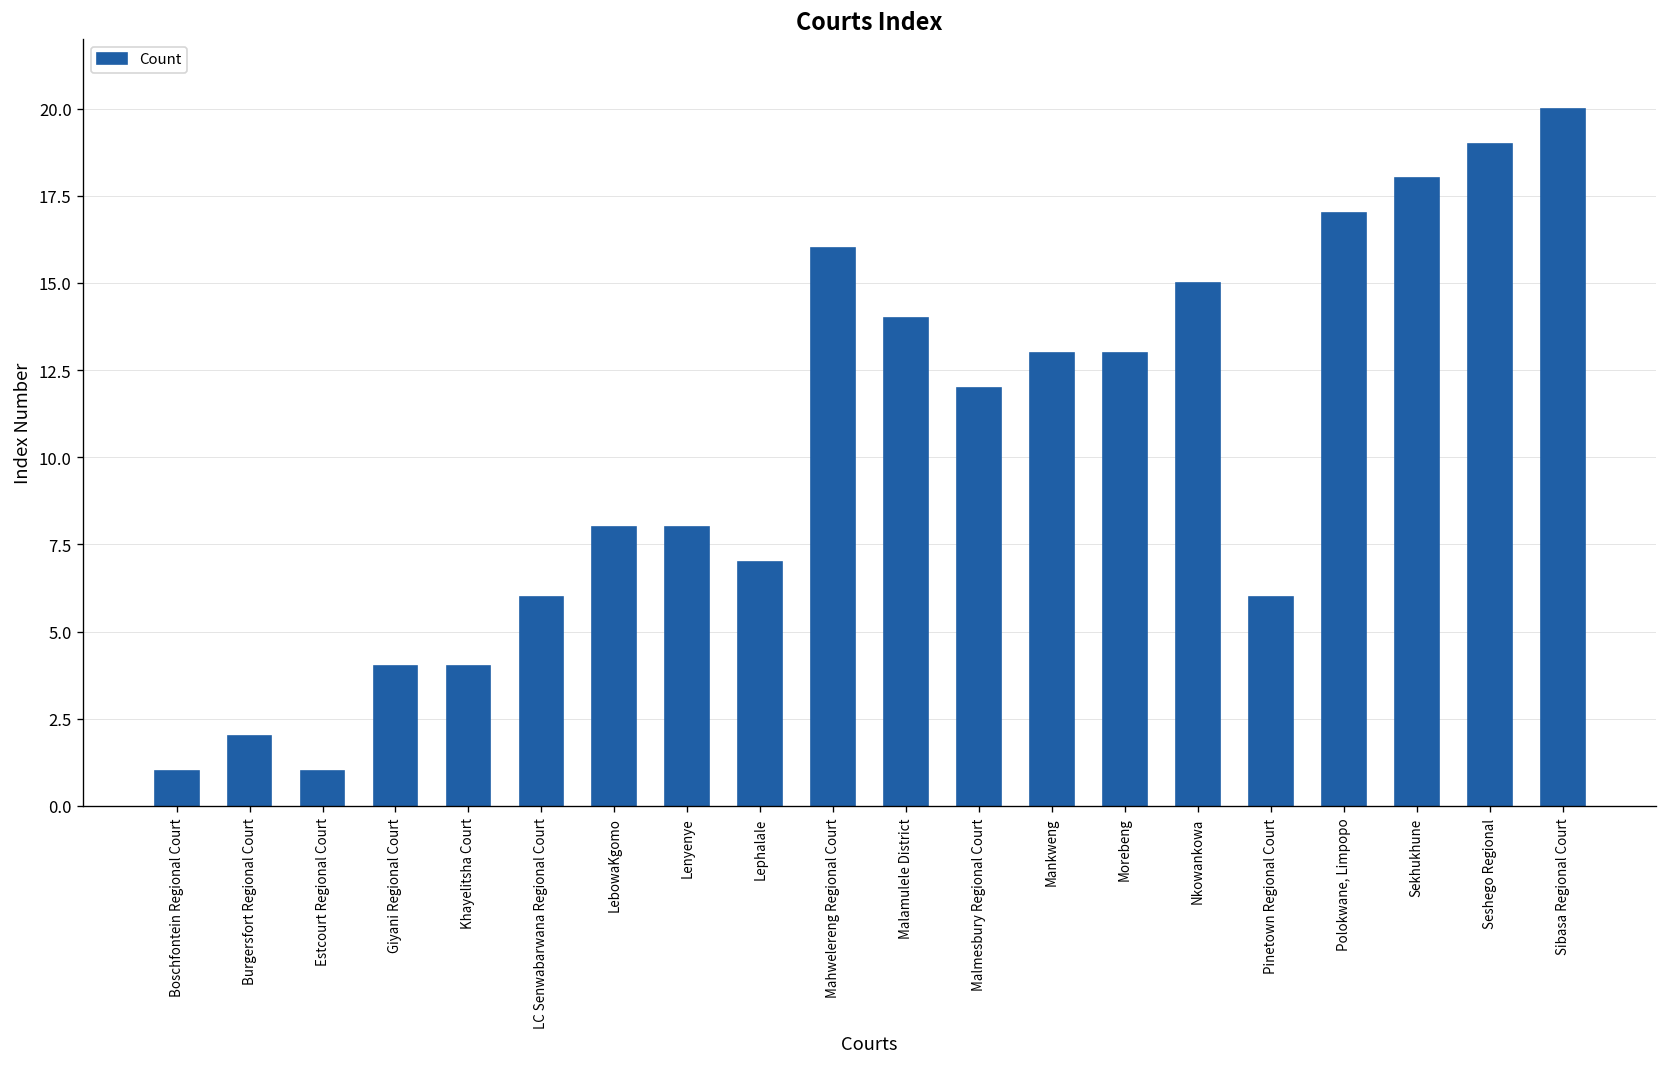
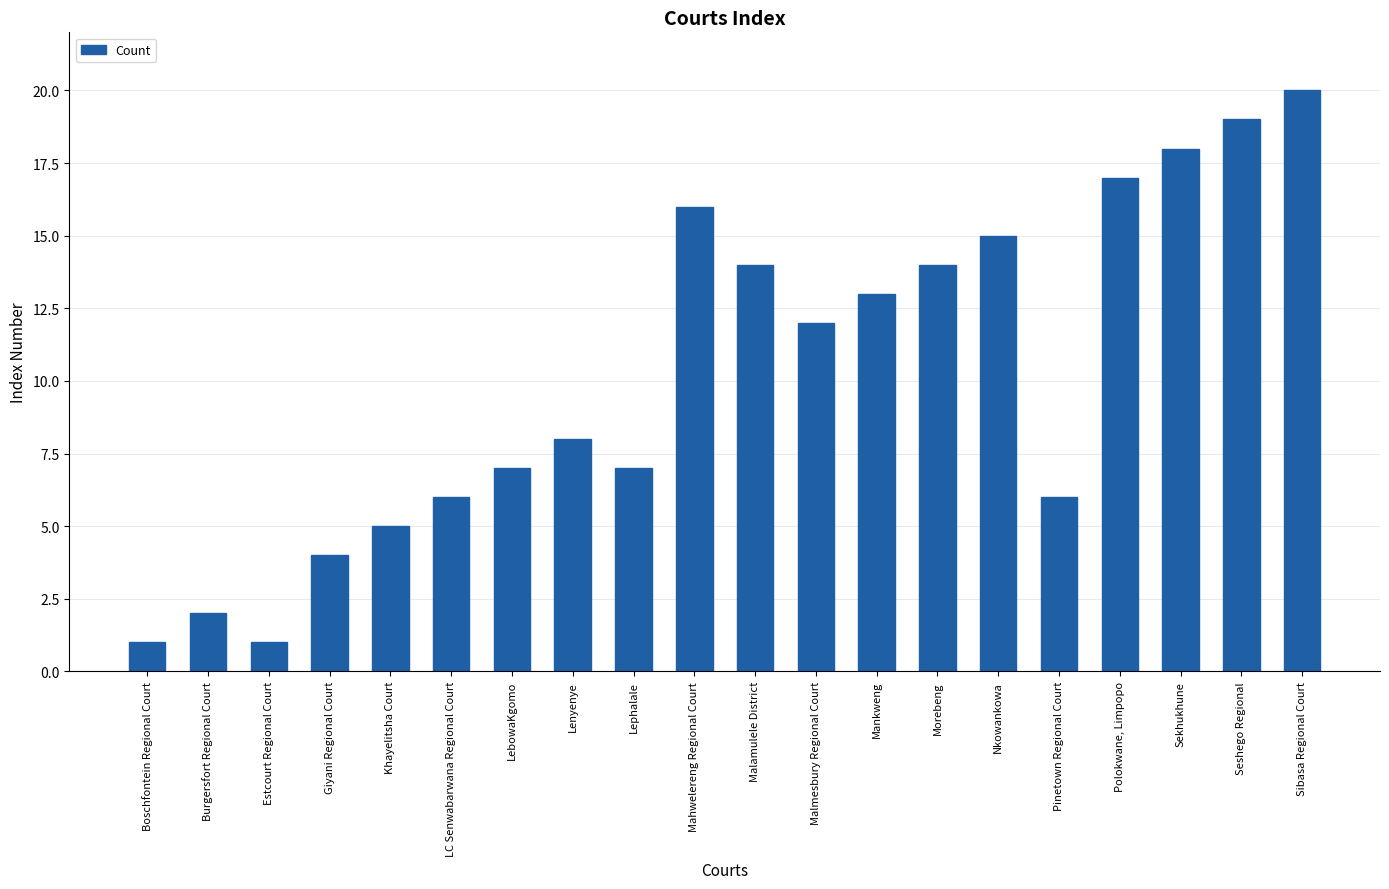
  {
    "Boschfontein Regional Court": 1,
    "Burgersfort Regional Court": 2,
    "Estcourt Regional Court": 1,
    "Giyani Regional Court": 4,
-   "Khayelitsha Court": 4,
+   "Khayelitsha Court": 5,
    "LC Senwabarwana Regional Court": 6,
-   "LebowaKgomo": 8,
+   "LebowaKgomo": 7,
    "Lenyenye": 8,
    "Lephalale": 7,
    "Mahwelereng Regional Court": 16,
    "Malamulele District": 14,
    "Malmesbury Regional Court": 12,
    "Mankweng": 13,
-   "Morebeng": 13,
+   "Morebeng": 14,
    "Nkowankowa": 15,
    "Pinetown Regional Court": 6,
    "Polokwane, Limpopo": 17,
    "Sekhukhune": 18,
    "Seshego Regional": 19,
    "Sibasa Regional Court": 20
  }
